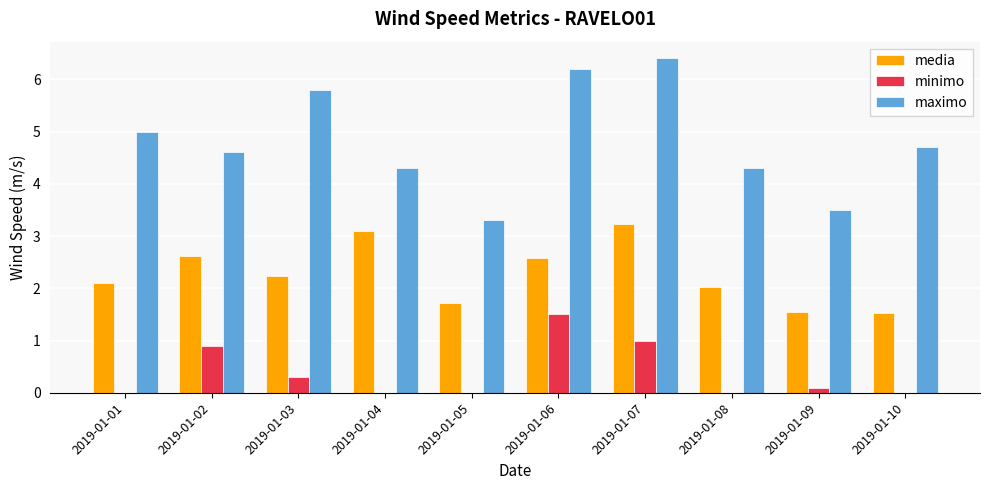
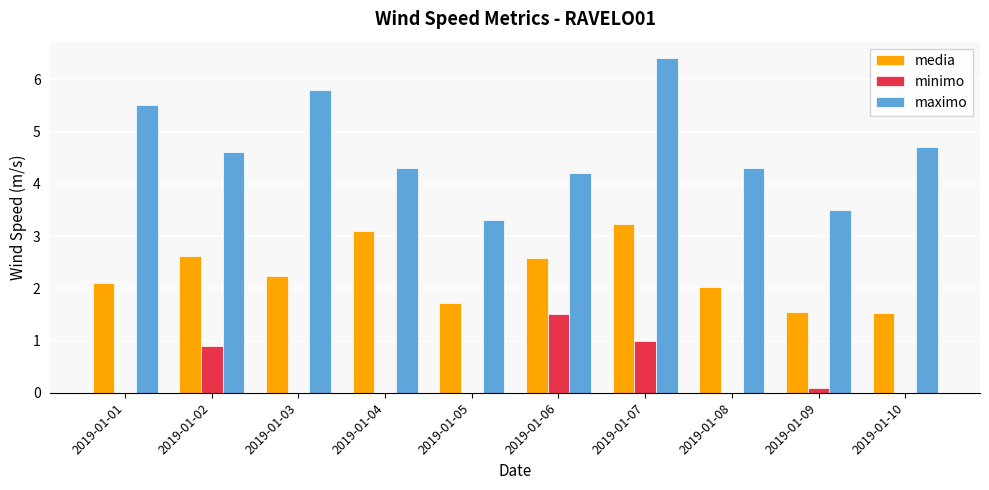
  {
    "media": {
      "2019-01-01": 2.1,
      "2019-01-02": 2.6,
      "2019-01-03": 2.2,
      "2019-01-04": 3.1,
      "2019-01-05": 1.7,
      "2019-01-06": 2.6,
      "2019-01-07": 3.2,
      "2019-01-08": 2.0,
      "2019-01-09": 1.6,
      "2019-01-10": 1.5
    },
    "minimo": {
      "2019-01-01": 0.0,
      "2019-01-02": 0.9,
-     "2019-01-03": 0.3,
+     "2019-01-03": 0.0,
      "2019-01-04": 0.0,
      "2019-01-05": 0.0,
      "2019-01-06": 1.5,
      "2019-01-07": 1.0,
      "2019-01-08": 0.0,
      "2019-01-09": 0.1,
      "2019-01-10": 0.0
    },
    "maximo": {
-     "2019-01-01": 5.0,
+     "2019-01-01": 5.5,
      "2019-01-02": 4.6,
      "2019-01-03": 5.8,
      "2019-01-04": 4.3,
      "2019-01-05": 3.3,
-     "2019-01-06": 6.2,
+     "2019-01-06": 4.2,
      "2019-01-07": 6.4,
      "2019-01-08": 4.3,
      "2019-01-09": 3.5,
      "2019-01-10": 4.7
    }
  }
